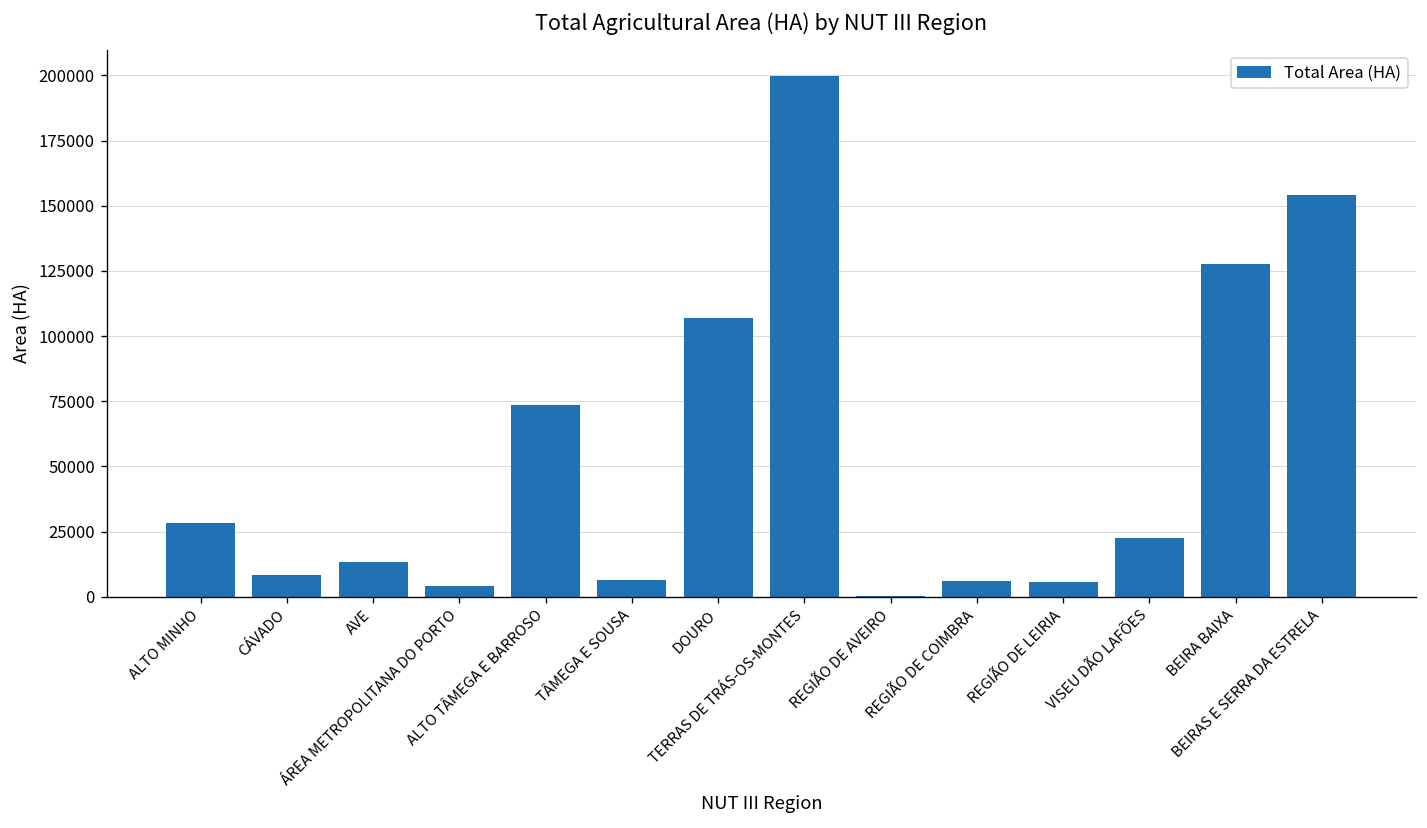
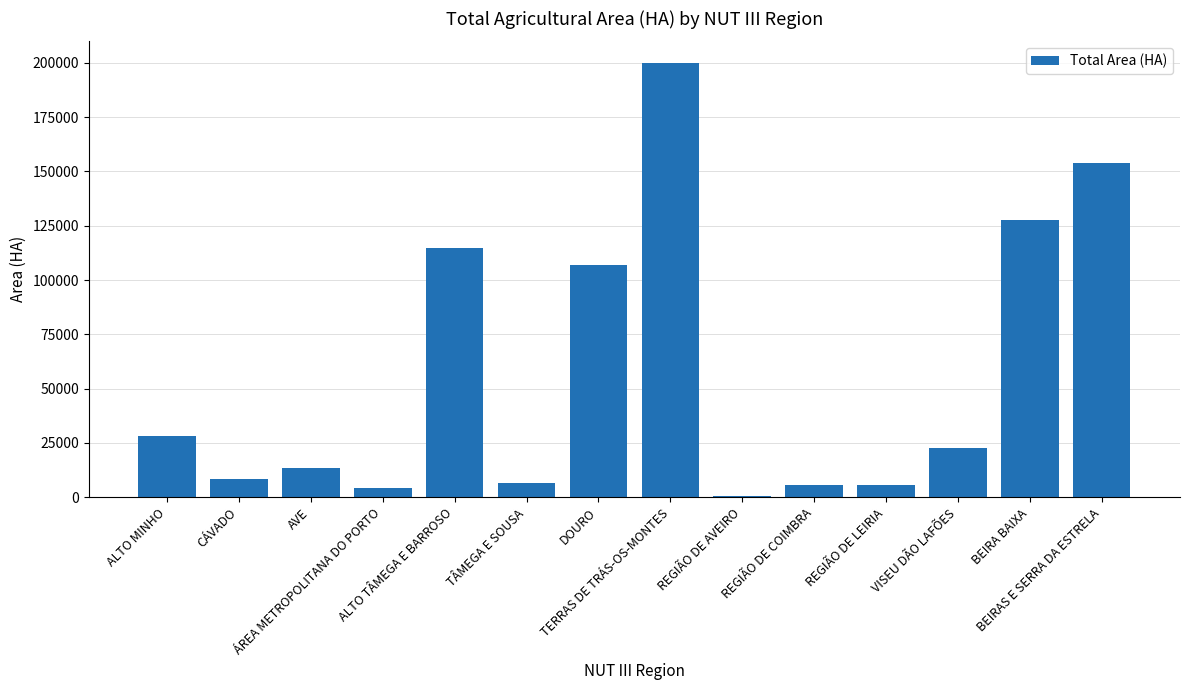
  {
    "ALTO MINHO": 28000,
    "CÁVADO": 9000,
    "AVE": 13000,
    "ÁREA METROPOLITANA DO PORTO": 4000,
-   "ALTO TÂMEGA E BARROSO": 74000,
+   "ALTO TÂMEGA E BARROSO": 115000,
    "TÂMEGA E SOUSA": 6000,
    "DOURO": 107000,
    "TERRAS DE TRÁS-OS-MONTES": 200000,
    "REGIÃO DE COIMBRA": 6000,
    "REGIÃO DE LEIRIA": 6000,
    "VISEU DÃO LAFÕES": 23000,
    "BEIRA BAIXA": 128000,
    "BEIRAS E SERRA DA ESTRELA": 154000
  }
